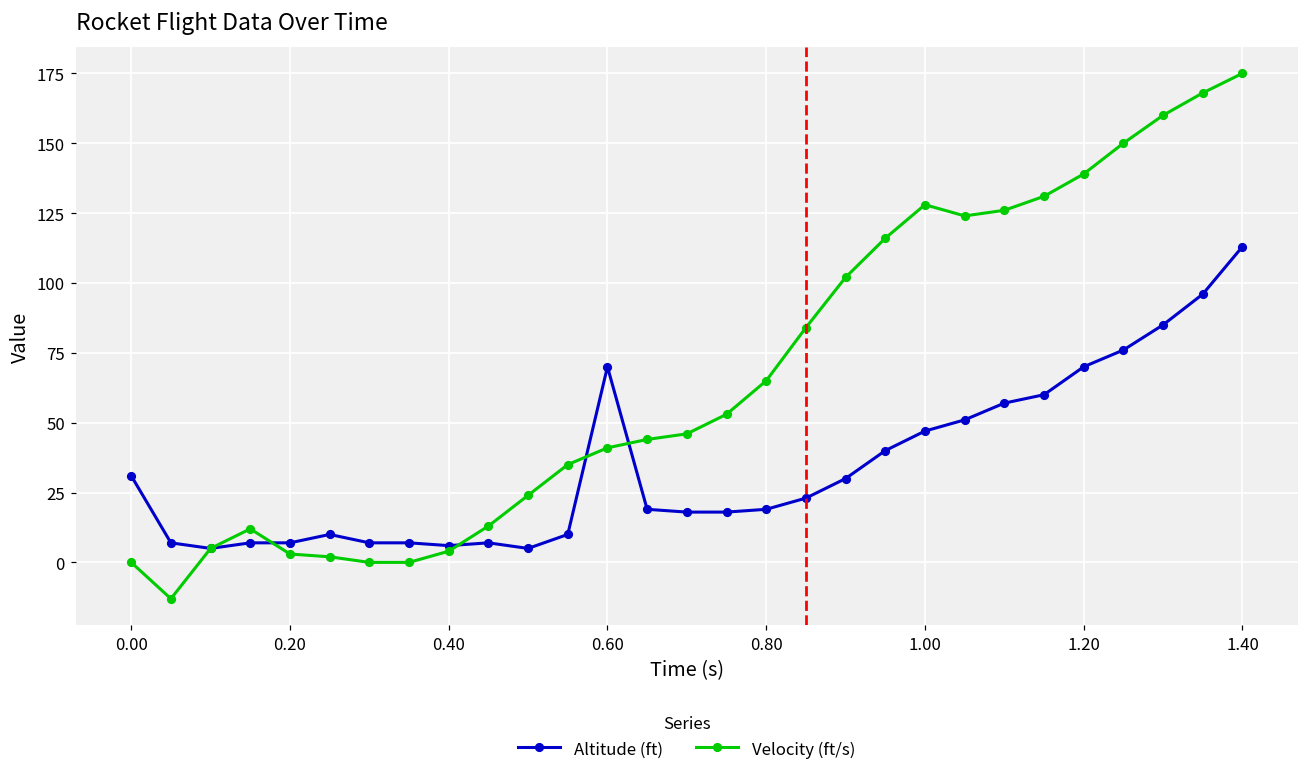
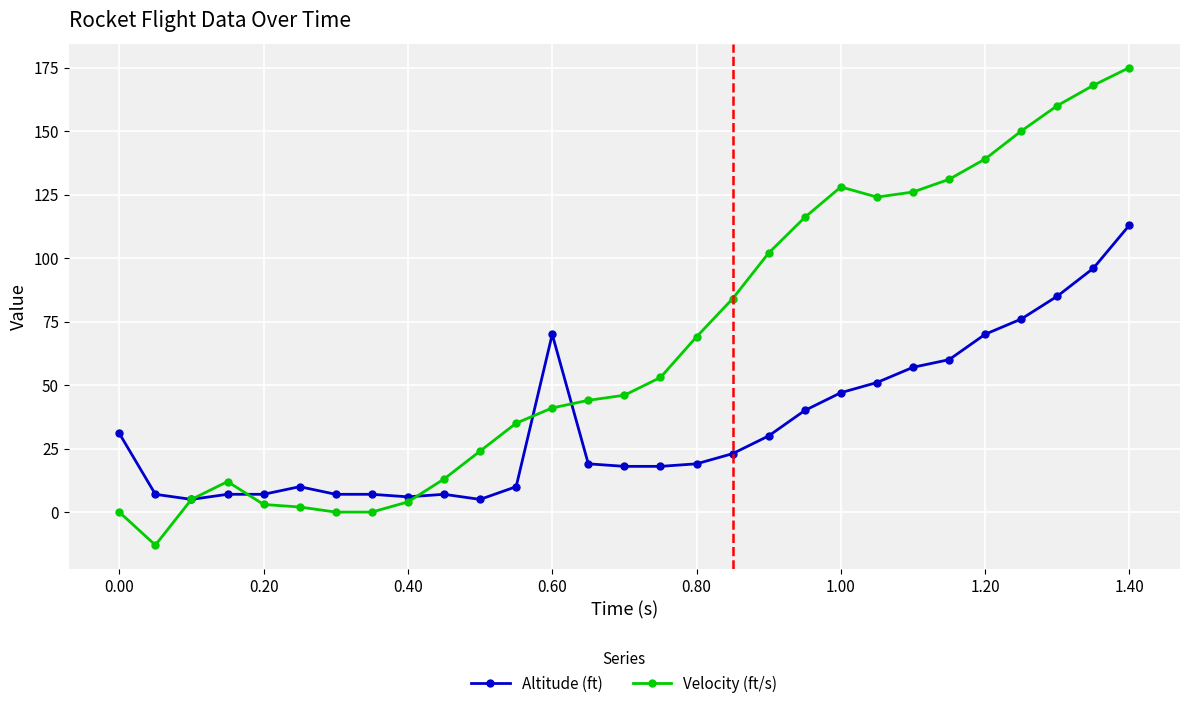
  {
    "Altitude (ft)": {
      "0.00": 31,
      "0.20": 7,
      "0.40": 6,
      "0.60": 70,
      "0.80": 19,
      "1.00": 47,
      "1.20": 70,
      "1.40": 113
    },
    "Velocity (ft/s)": {
      "0.00": 0,
      "0.20": 3,
      "0.40": 4,
      "0.60": 41,
-     "0.80": 65,
+     "0.80": 69,
      "1.00": 128,
      "1.20": 139,
      "1.40": 175
    }
  }
